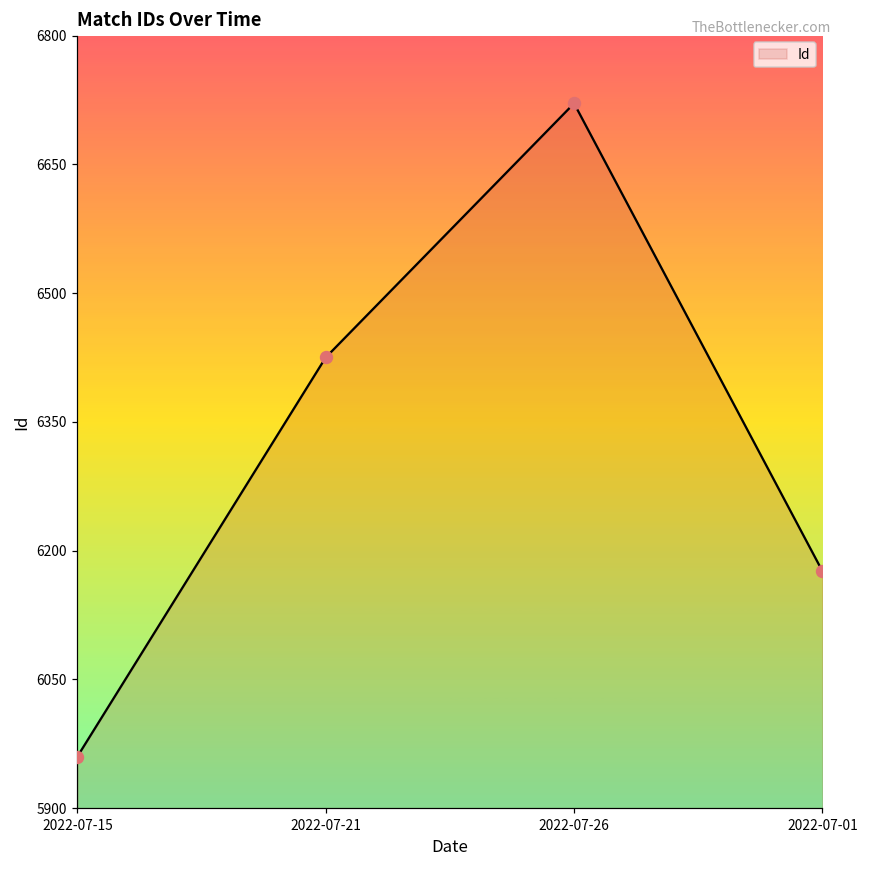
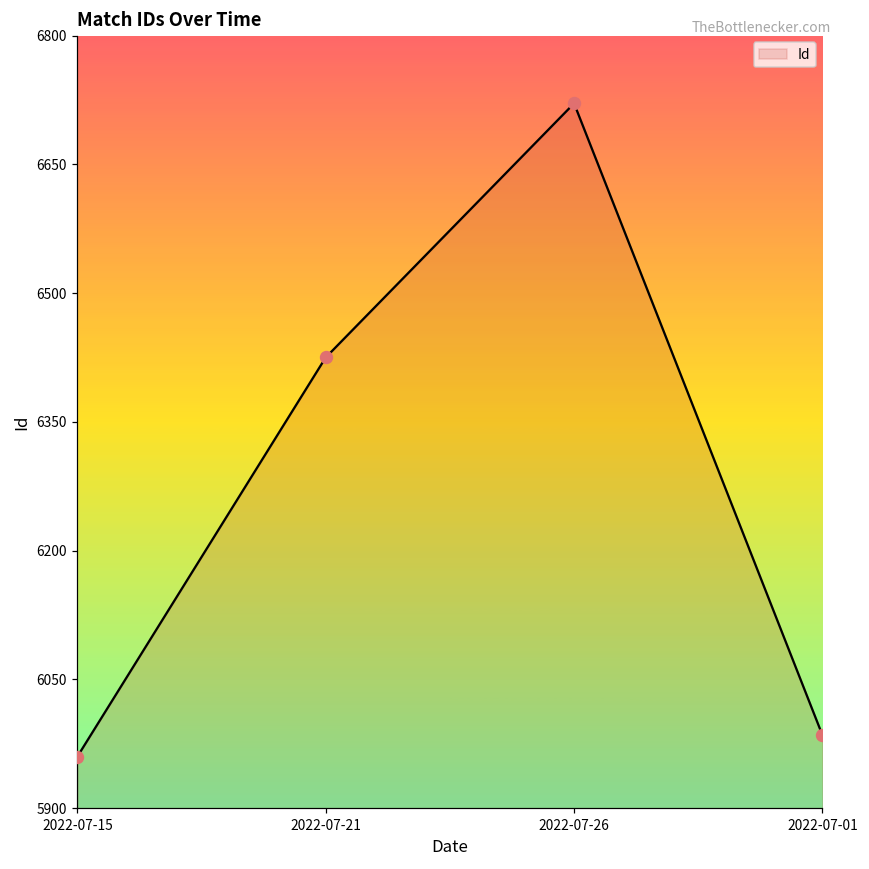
  {
    "2022-07-15": 5960,
    "2022-07-21": 6430,
    "2022-07-26": 6720,
-   "2022-07-01": 6180
+   "2022-07-01": 5990
  }
